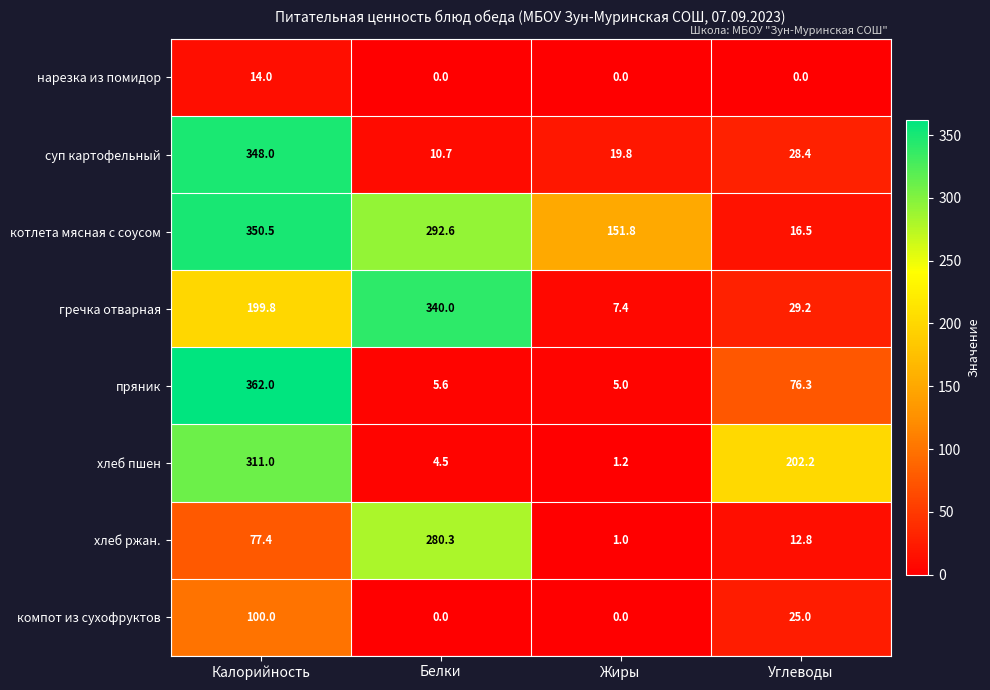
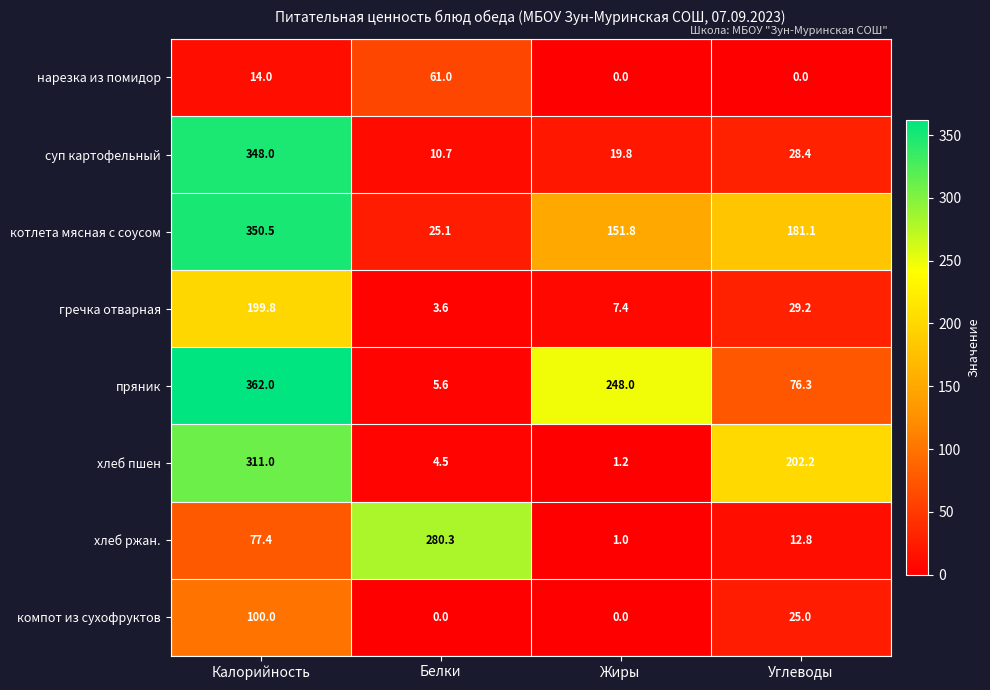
  {
    "нарезка из помидор": {
      "Калорийность": 14.0,
-     "Белки": 0.0,
+     "Белки": 61.0,
      "Жиры": 0.0,
      "Углеводы": 0.0
    },
    "суп картофельный": {
      "Калорийность": 348.0,
      "Белки": 10.7,
      "Жиры": 19.8,
      "Углеводы": 28.4
    },
    "котлета мясная с соусом": {
      "Калорийность": 350.5,
-     "Белки": 292.6,
+     "Белки": 25.1,
      "Жиры": 151.8,
-     "Углеводы": 16.5
+     "Углеводы": 181.1
    },
    "гречка отварная": {
      "Калорийность": 199.8,
-     "Белки": 340.0,
+     "Белки": 3.6,
      "Жиры": 7.4,
      "Углеводы": 29.2
    },
    "пряник": {
      "Калорийность": 362.0,
      "Белки": 5.6,
-     "Жиры": 5.0,
+     "Жиры": 248.0,
      "Углеводы": 76.3
    },
    "хлеб пшен": {
      "Калорийность": 311.0,
      "Белки": 4.5,
      "Жиры": 1.2,
      "Углеводы": 202.2
    },
    "хлеб ржан.": {
      "Калорийность": 77.4,
      "Белки": 280.3,
      "Жиры": 1.0,
      "Углеводы": 12.8
    },
    "компот из сухофруктов": {
      "Калорийность": 100.0,
      "Белки": 0.0,
      "Жиры": 0.0,
      "Углеводы": 25.0
    }
  }
